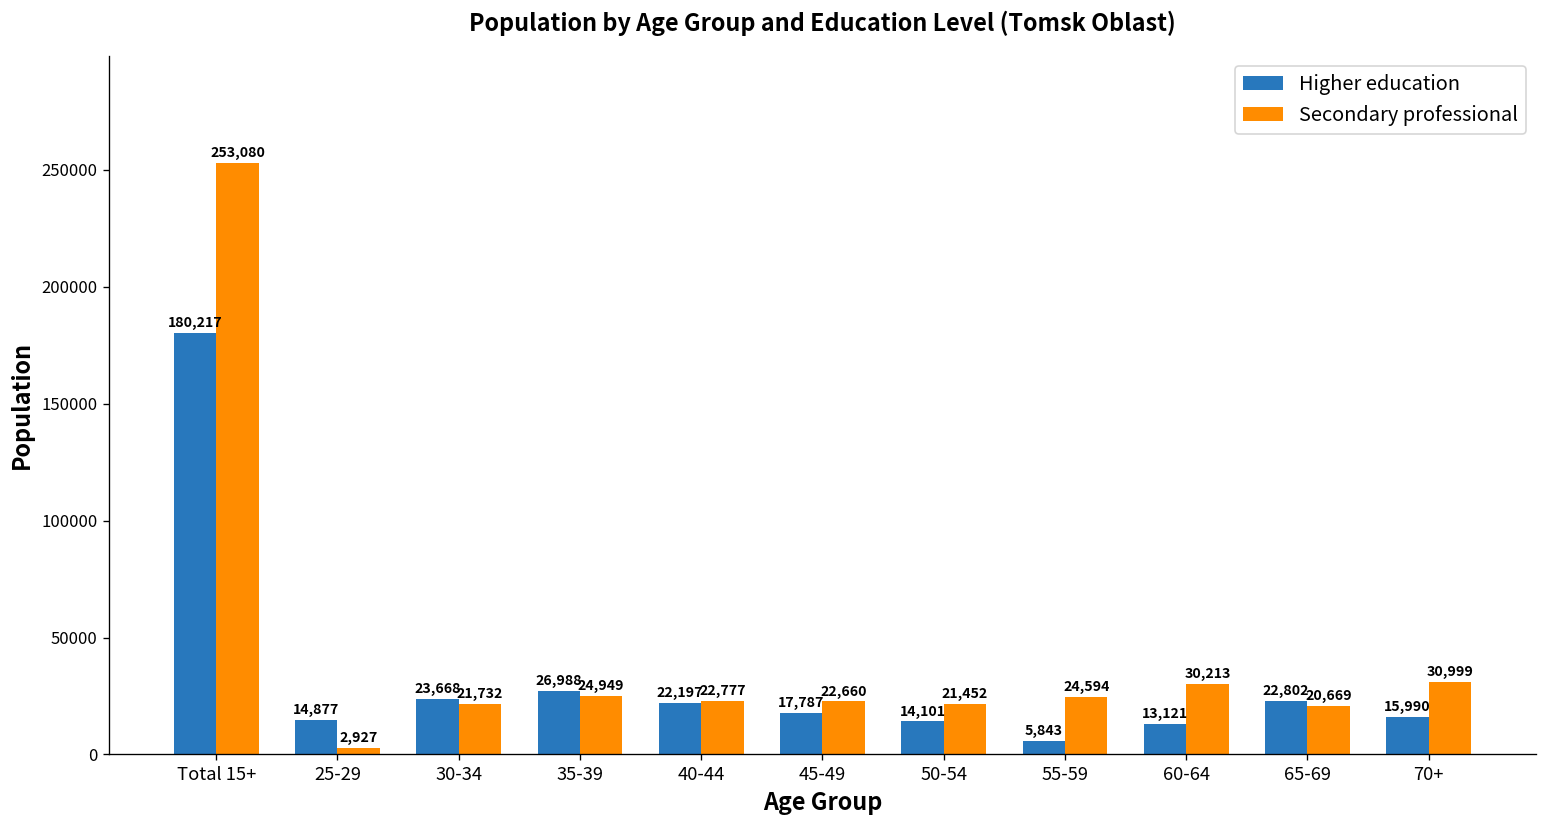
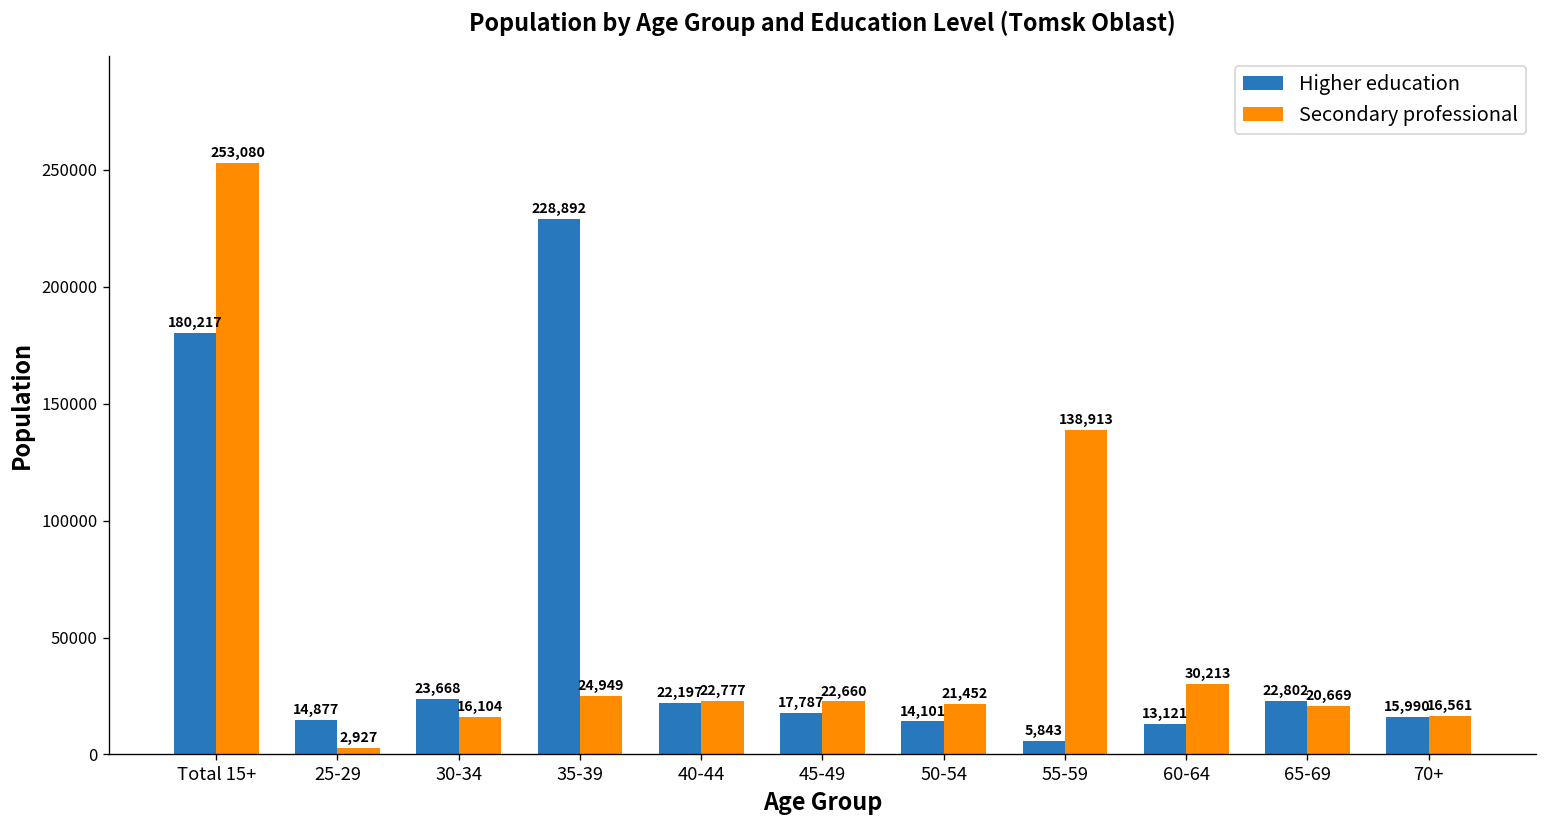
  {
    "Higher education": {
      "Total 15+": "180,217",
      "25-29": "14,877",
      "30-34": "23,668",
-     "35-39": "26,988",
+     "35-39": "228,892",
      "40-44": "22,197",
      "45-49": "17,787",
      "50-54": "14,101",
      "55-59": "5,843",
      "60-64": "13,121",
      "65-69": "22,802",
      "70+": "15,990"
    },
    "Secondary professional": {
      "Total 15+": "253,080",
      "25-29": "2,927",
-     "30-34": "21,732",
+     "30-34": "16,104",
      "35-39": "24,949",
      "40-44": "22,777",
      "45-49": "22,660",
      "50-54": "21,452",
-     "55-59": "24,594",
+     "55-59": "138,913",
      "60-64": "30,213",
      "65-69": "20,669",
-     "70+": "30,999"
+     "70+": "16,561"
    }
  }
